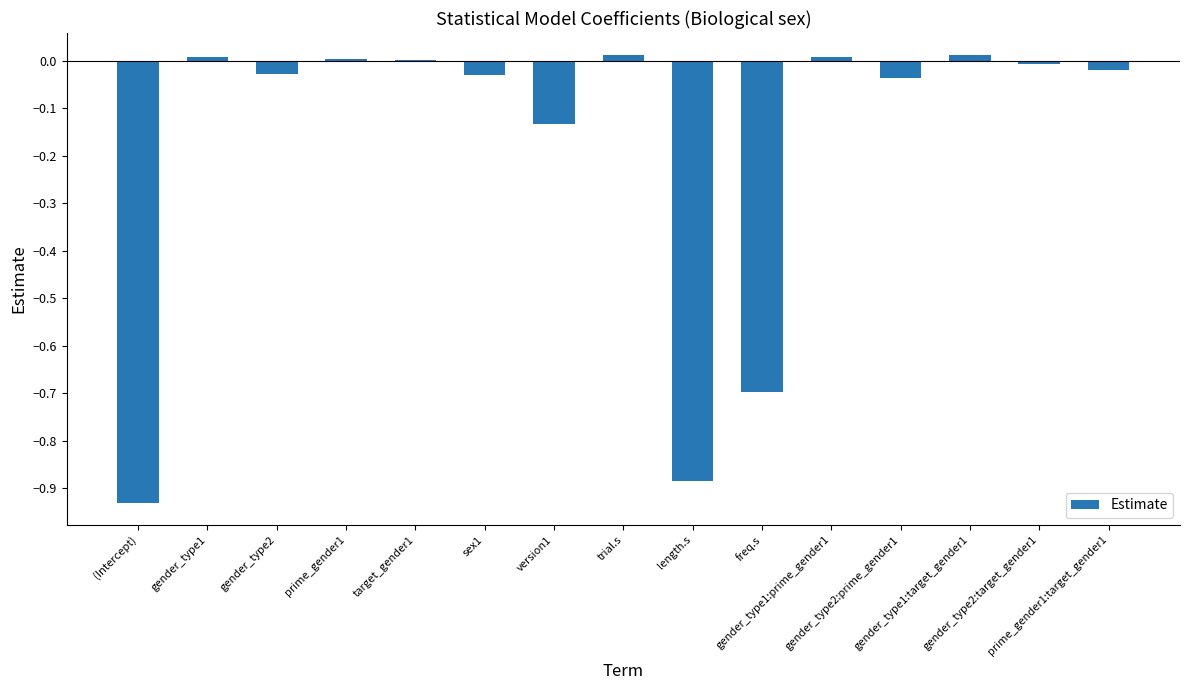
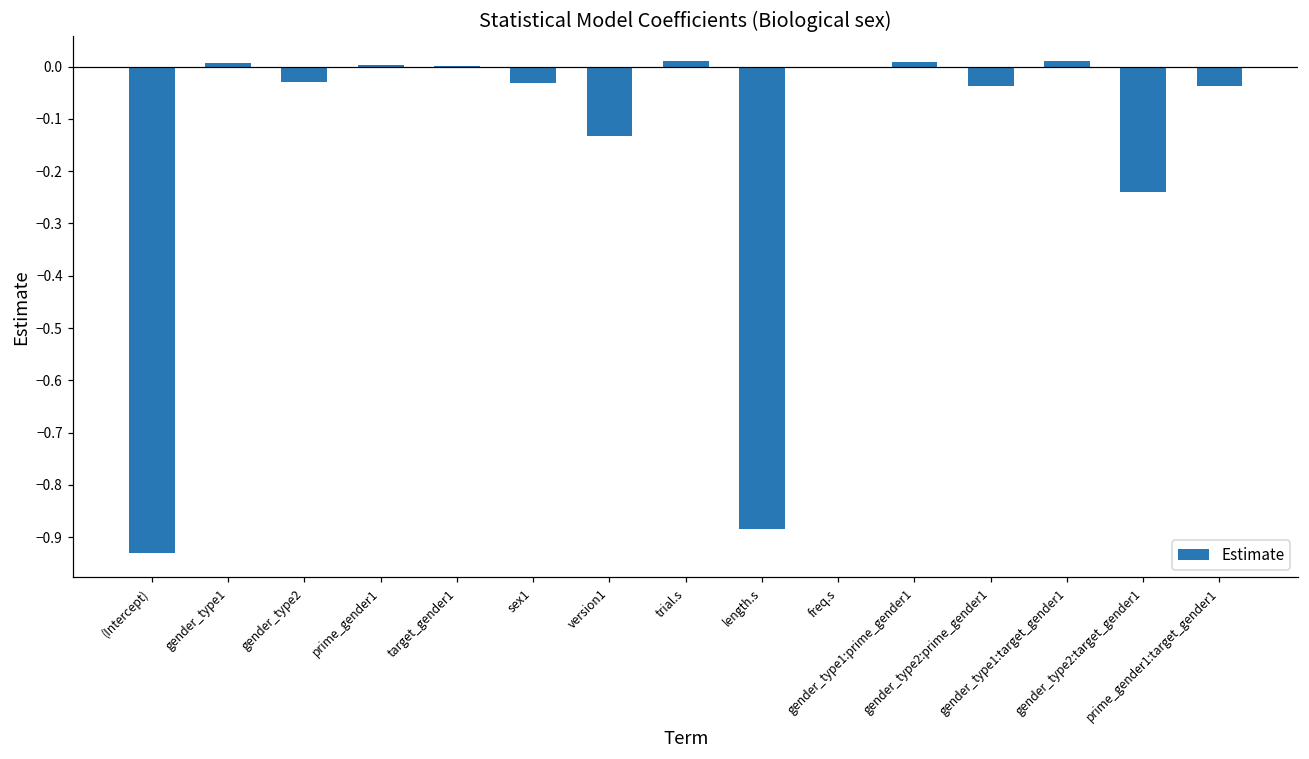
  {
    "(Intercept)": -0.93,
    "gender_type1": 0.01,
    "gender_type2": -0.03,
    "sex1": -0.03,
    "version1": -0.13,
    "trial.s": 0.01,
    "length.s": -0.88,
-   "freq.s": -0.70,
+   "freq.s": 0.00,
    "gender_type1:prime_gender1": 0.01,
    "gender_type2:prime_gender1": -0.04,
    "gender_type1:target_gender1": 0.01,
-   "gender_type2:target_gender1": -0.01,
-   "prime_gender1:target_gender1": -0.02
+   "gender_type2:target_gender1": -0.24,
+   "prime_gender1:target_gender1": -0.04
  }
